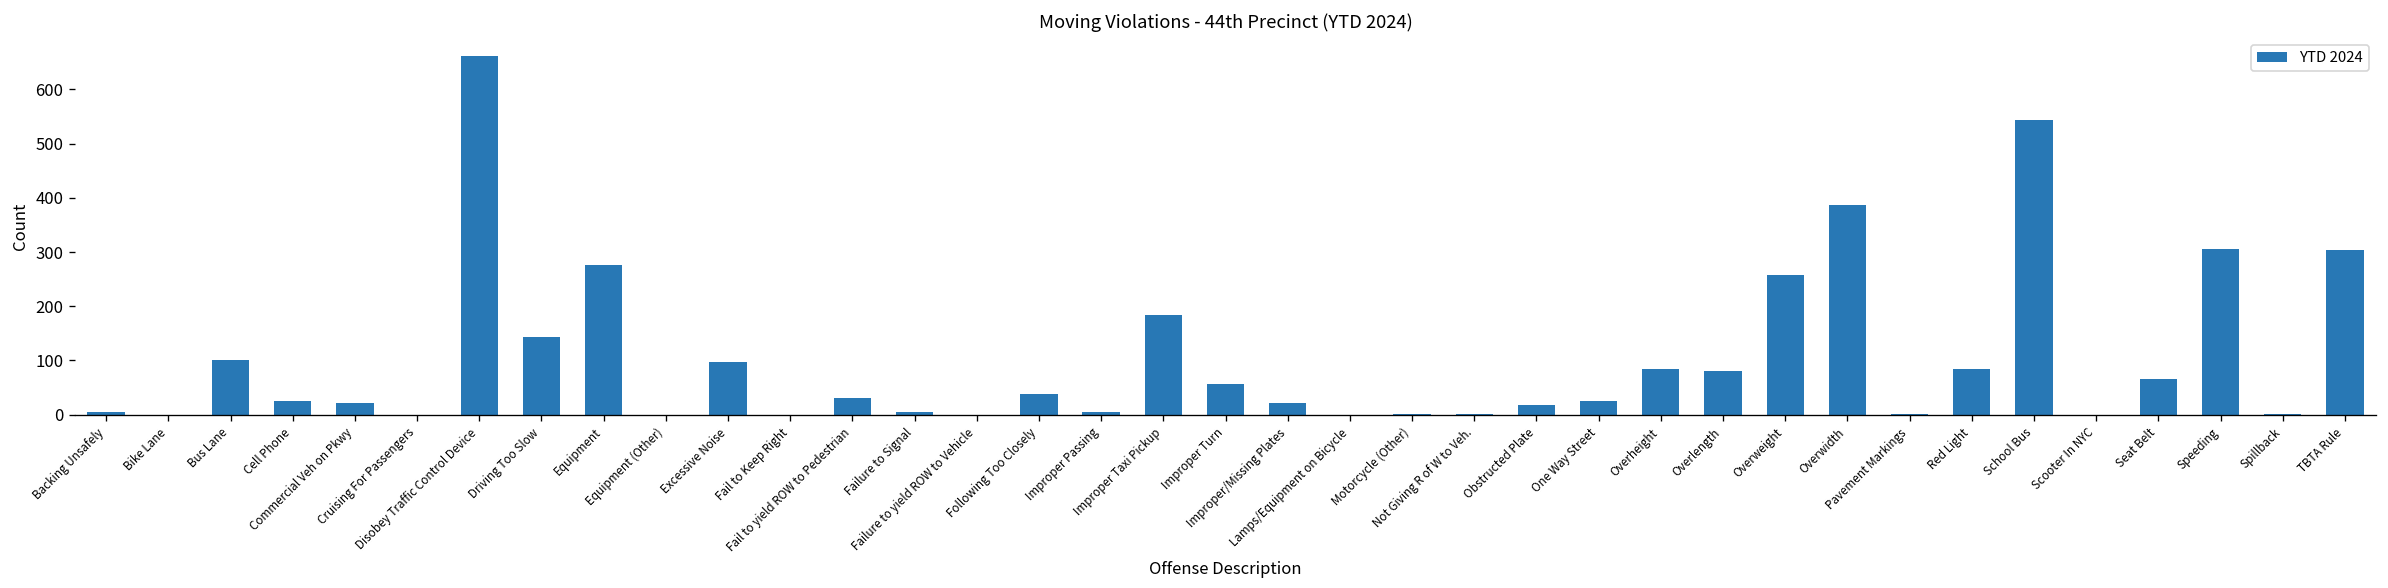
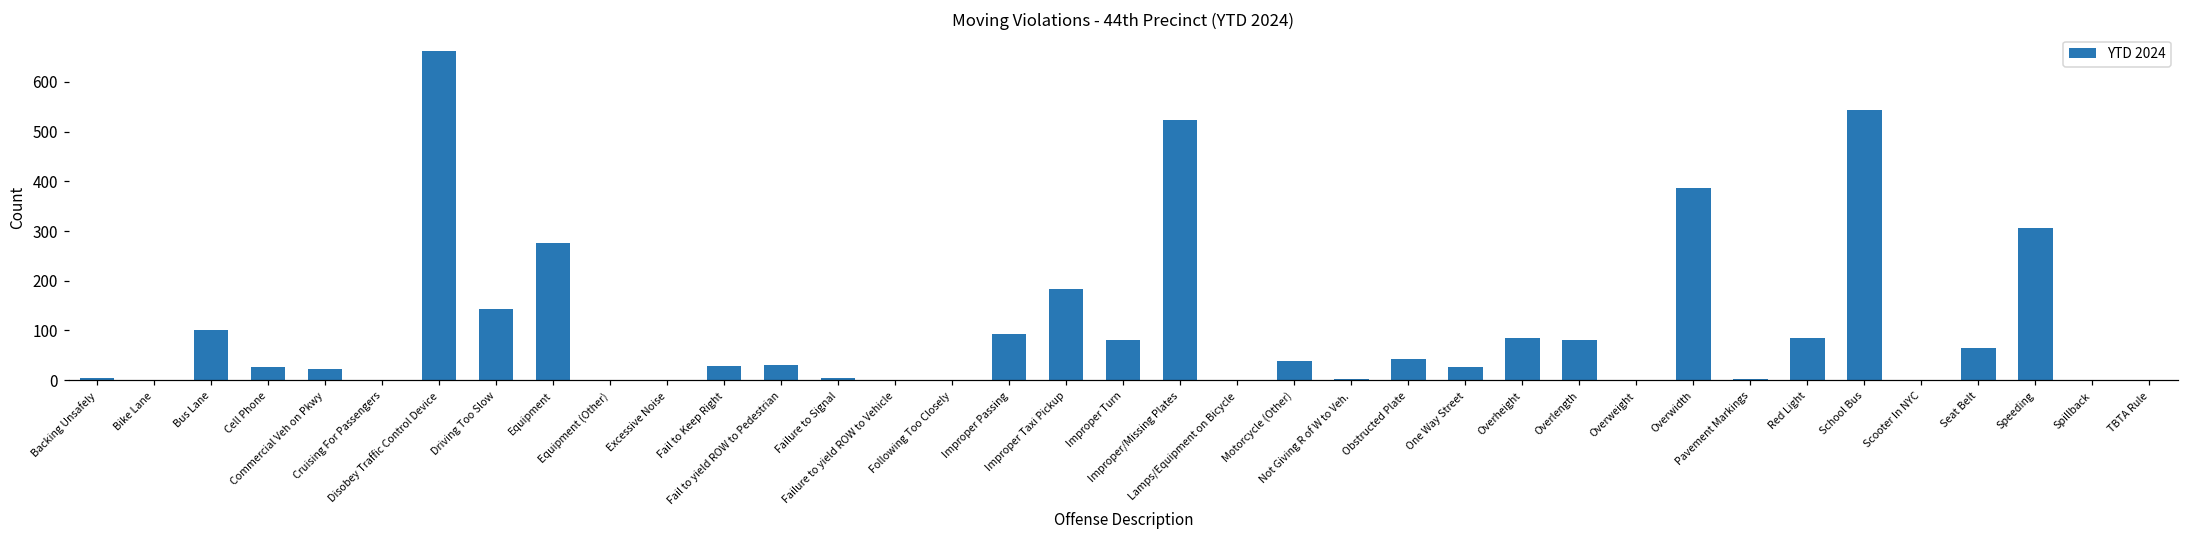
  {
    "Bike Lane": 0,
    "Bus Lane": 100,
    "Cell Phone": 30,
    "Commercial Veh on Pkwy": 20,
    "Cruising For Passengers": 0,
    "Disobey Traffic Control Device": 660,
    "Driving Too Slow": 140,
    "Equipment": 280,
    "Equipment (Other)": 0,
-   "Excessive Noise": 100,
-   "Fail to Keep Right": 0,
+   "Excessive Noise": 0,
+   "Fail to Keep Right": 30,
    "Fail to yield ROW to Pedestrian": 30,
    "Failure to yield ROW to Vehicle": 0,
-   "Following Too Closely": 40,
-   "Improper Passing": 10,
+   "Following Too Closely": 0,
+   "Improper Passing": 90,
    "Improper Taxi Pickup": 180,
-   "Improper Turn": 60,
-   "Improper/Missing Plates": 20,
+   "Improper Turn": 80,
+   "Improper/Missing Plates": 520,
    "Lamps/Equipment on Bicycle": 0,
-   "Motorcycle (Other)": 0,
-   "Obstructed Plate": 20,
+   "Motorcycle (Other)": 40,
+   "Obstructed Plate": 40,
    "One Way Street": 30,
    "Overheight": 90,
    "Overlength": 80,
-   "Overweight": 260,
+   "Overweight": 0,
    "Overwidth": 390,
    "Red Light": 80,
    "School Bus": 540,
    "Scooter In NYC": 0,
    "Seat Belt": 70,
    "Speeding": 310,
-   "TBTA Rule": 300
+   "TBTA Rule": 0
  }
